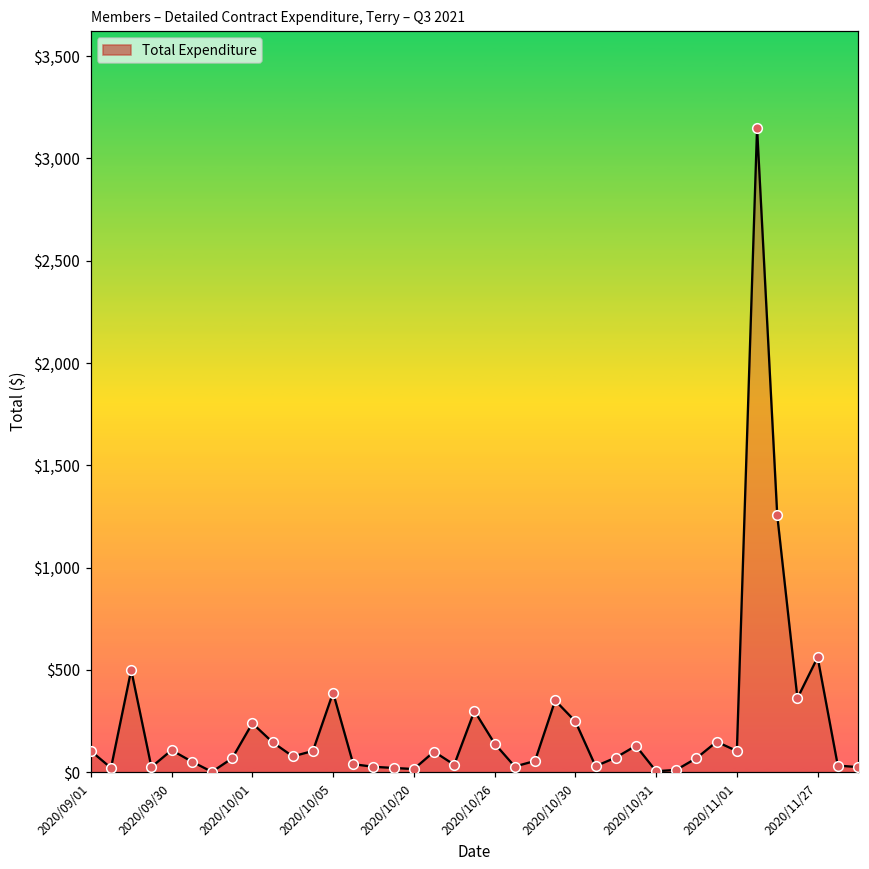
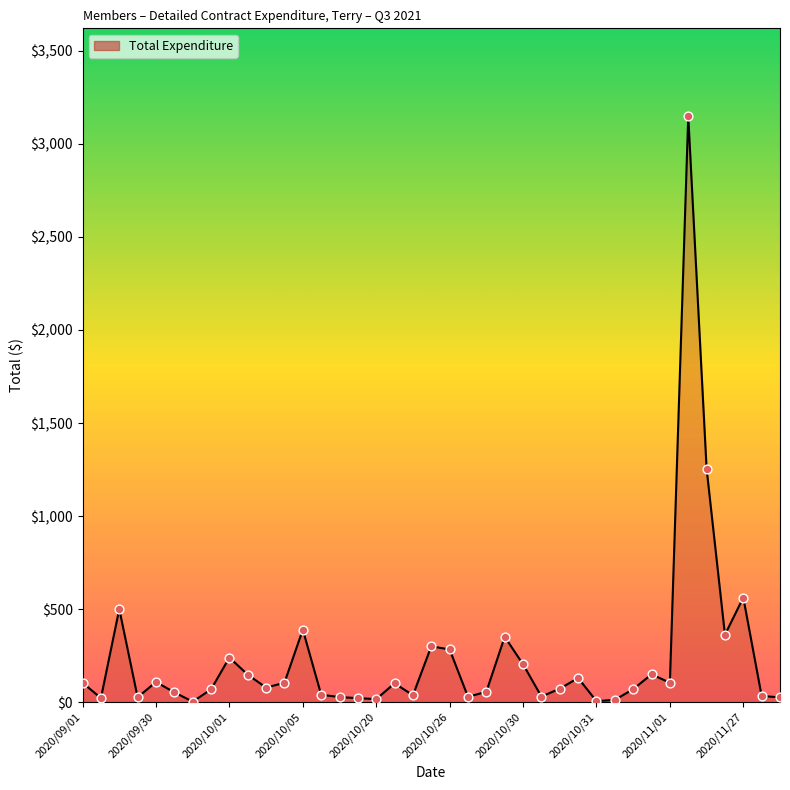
  {
    "2020/09/01": "$100",
    "2020/10/05": "$390",
-   "2020/10/26": "$140",
-   "2020/10/30": "$250",
+   "2020/10/26": "$280",
+   "2020/10/30": "$200",
    "2020/11/27": "$560"
  }
